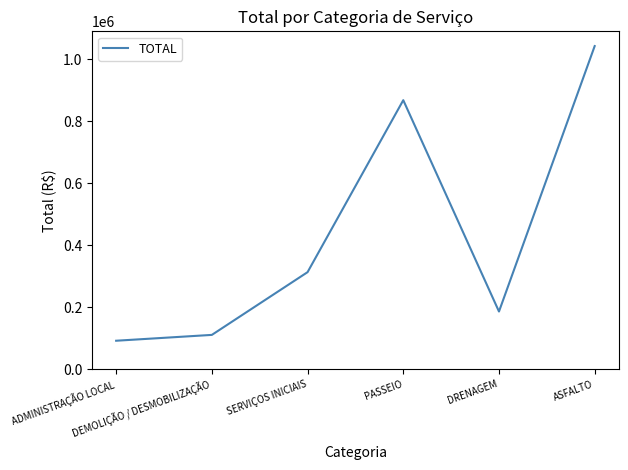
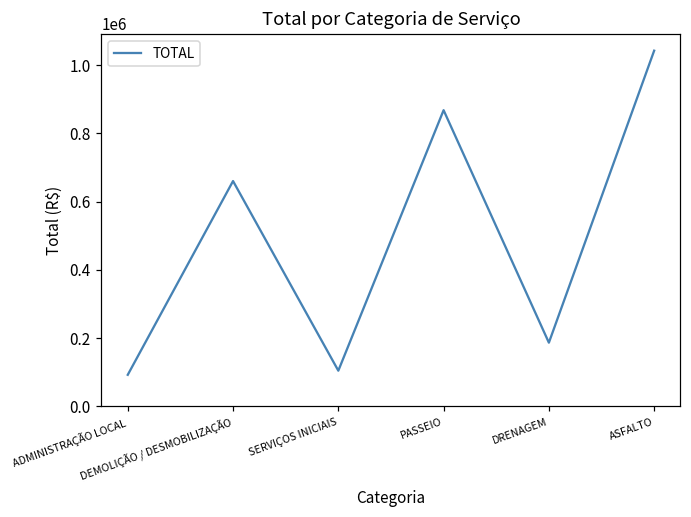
  {
    "ADMINISTRAÇÃO LOCAL": 90000,
-   "DEMOLIÇÃO / DESMOBILIZAÇÃO": 110000,
-   "SERVIÇOS INICIAIS": 310000,
+   "DEMOLIÇÃO / DESMOBILIZAÇÃO": 660000,
+   "SERVIÇOS INICIAIS": 100000,
    "PASSEIO": 870000,
    "DRENAGEM": 190000,
    "ASFALTO": 1040000
  }
